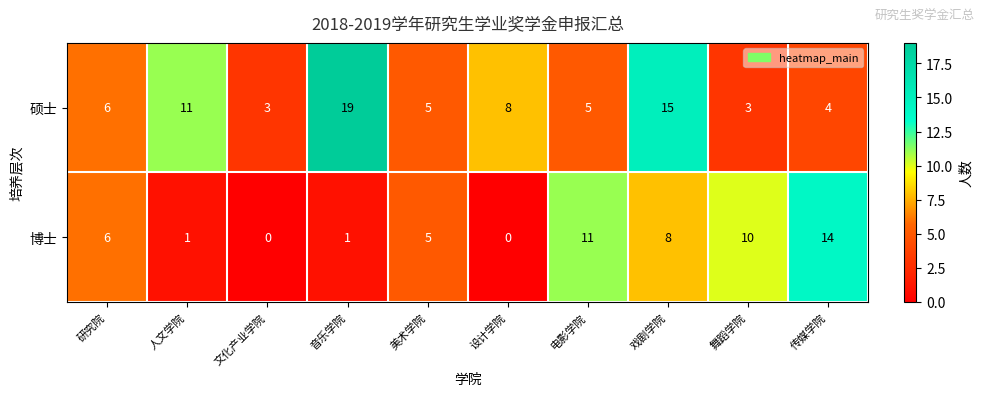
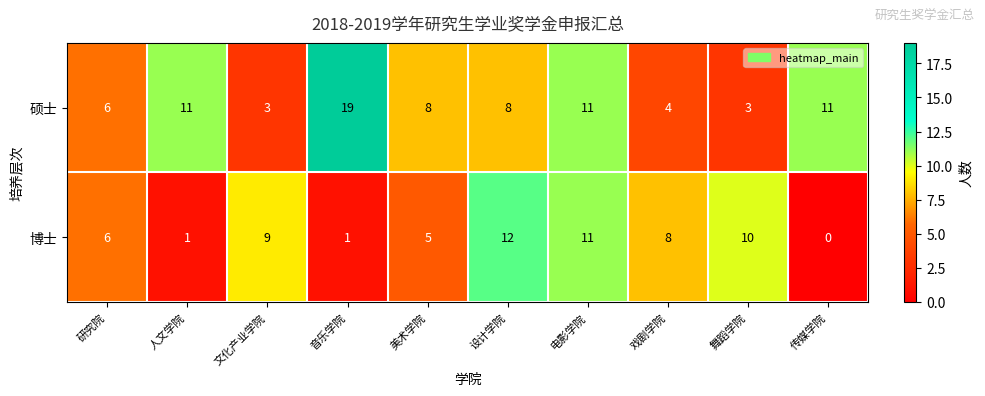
  {
    "硕士": {
      "研究院": 6,
      "人文学院": 11,
      "文化产业学院": 3,
      "音乐学院": 19,
-     "美术学院": 5,
+     "美术学院": 8,
      "设计学院": 8,
-     "电影学院": 5,
-     "戏剧学院": 15,
+     "电影学院": 11,
+     "戏剧学院": 4,
      "舞蹈学院": 3,
-     "传媒学院": 4
+     "传媒学院": 11
    },
    "博士": {
      "研究院": 6,
      "人文学院": 1,
-     "文化产业学院": 0,
+     "文化产业学院": 9,
      "音乐学院": 1,
      "美术学院": 5,
-     "设计学院": 0,
+     "设计学院": 12,
      "电影学院": 11,
      "戏剧学院": 8,
      "舞蹈学院": 10,
-     "传媒学院": 14
+     "传媒学院": 0
    }
  }
